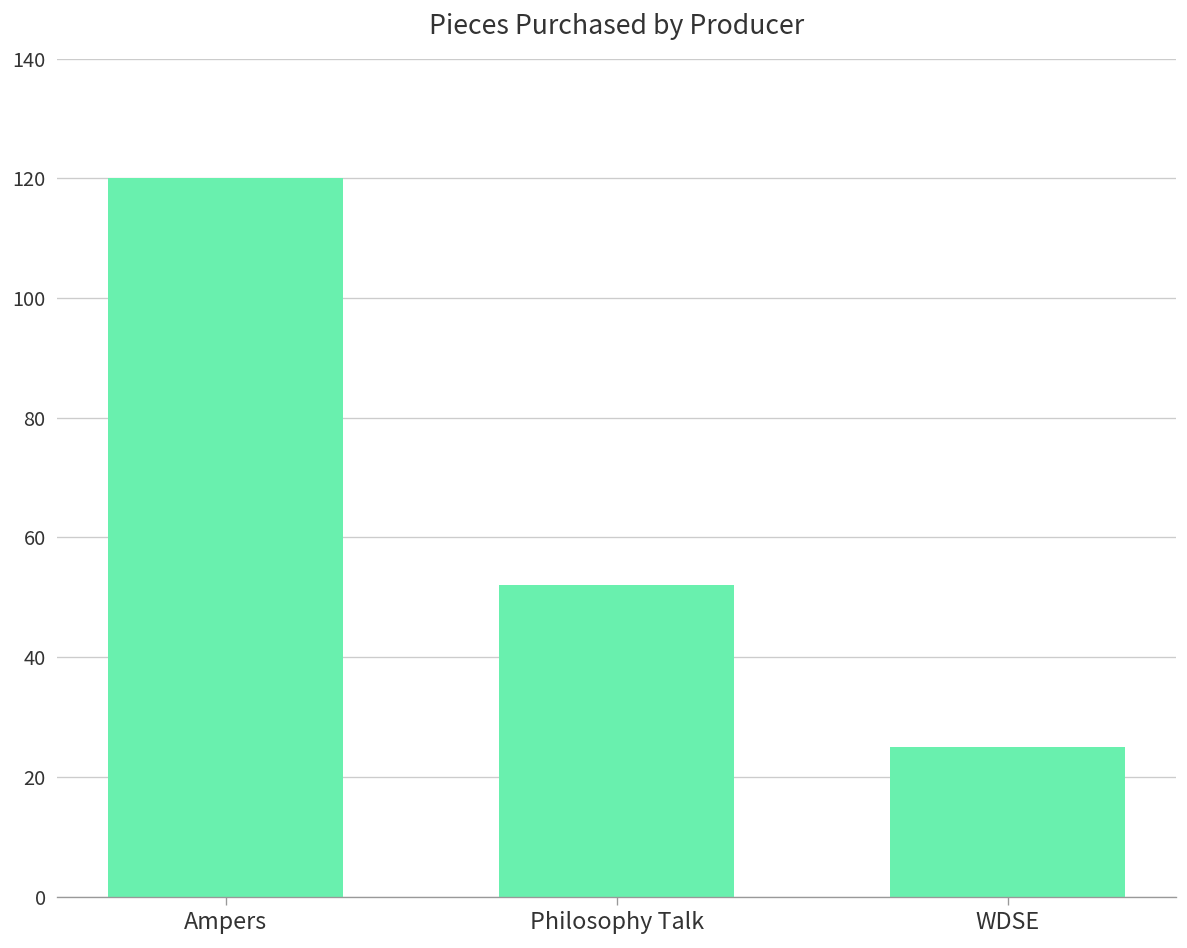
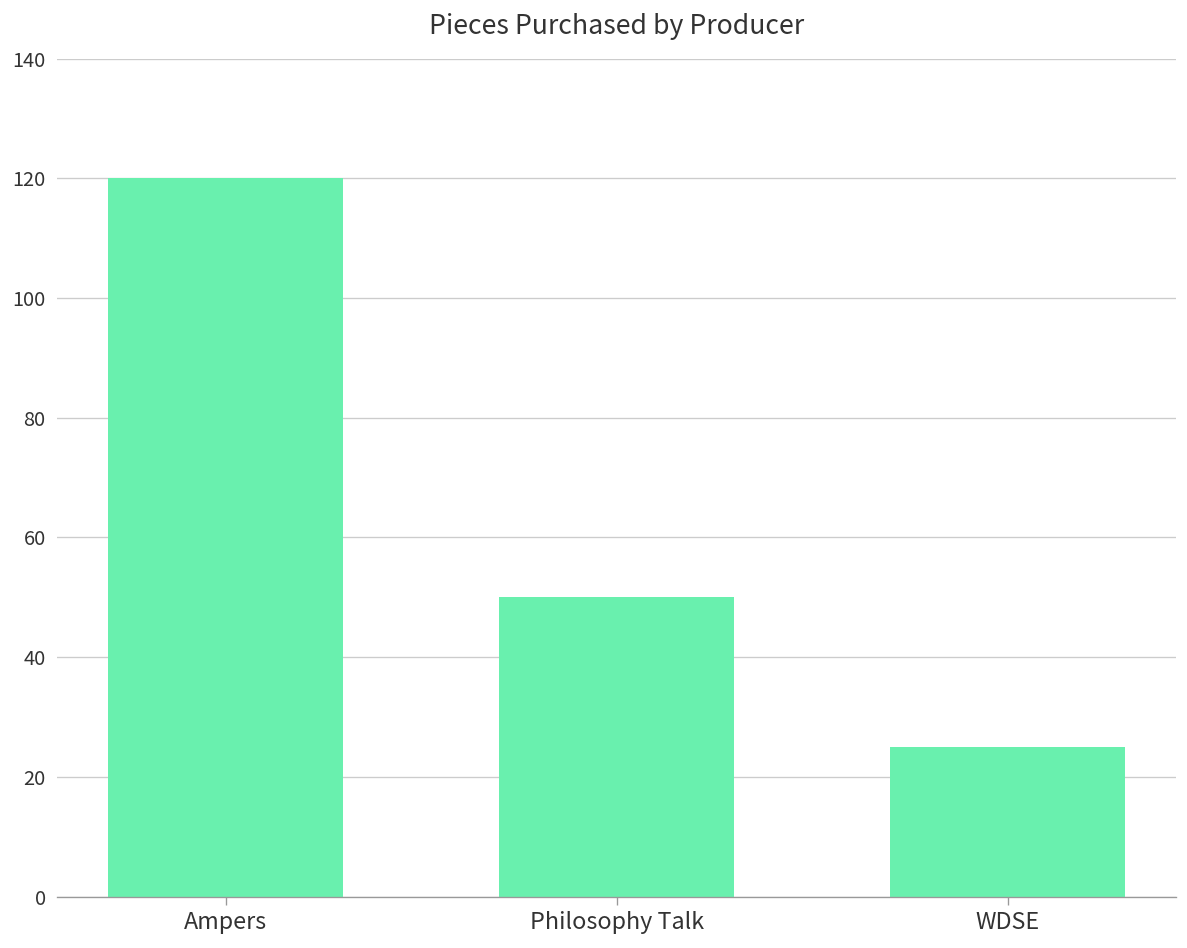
  {
    "Ampers": 120,
-   "Philosophy Talk": 52,
+   "Philosophy Talk": 50,
    "WDSE": 25
  }
